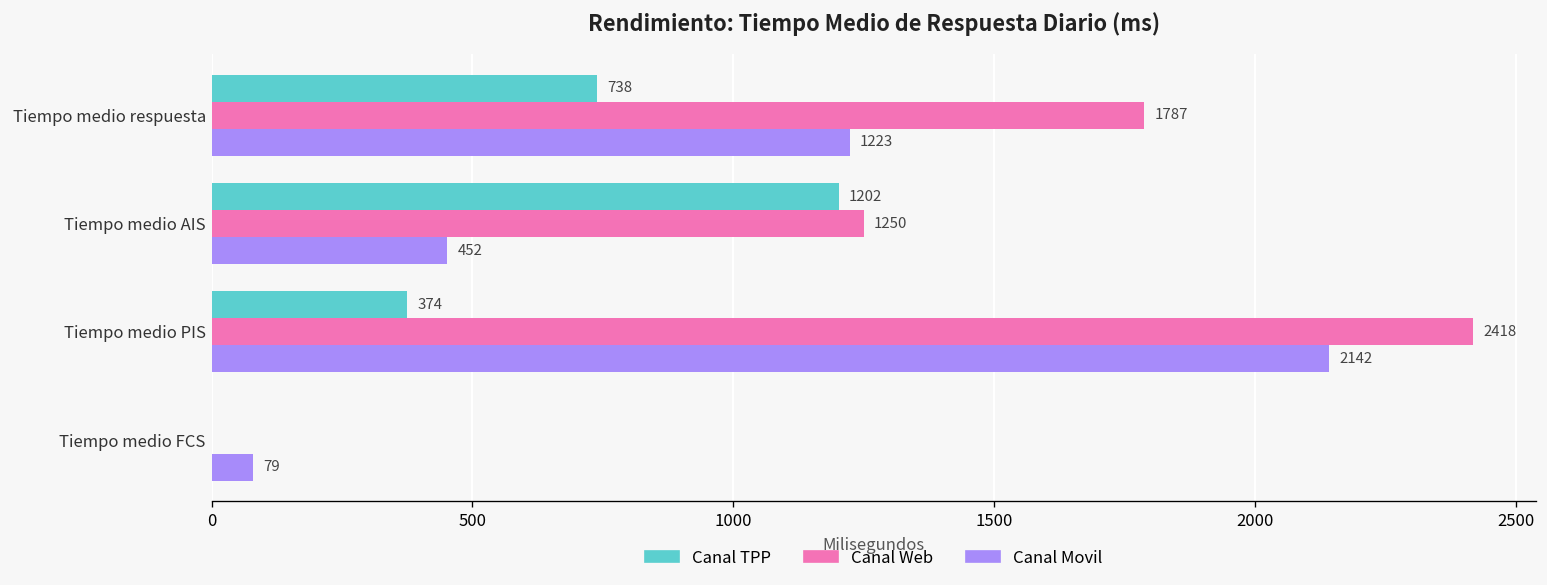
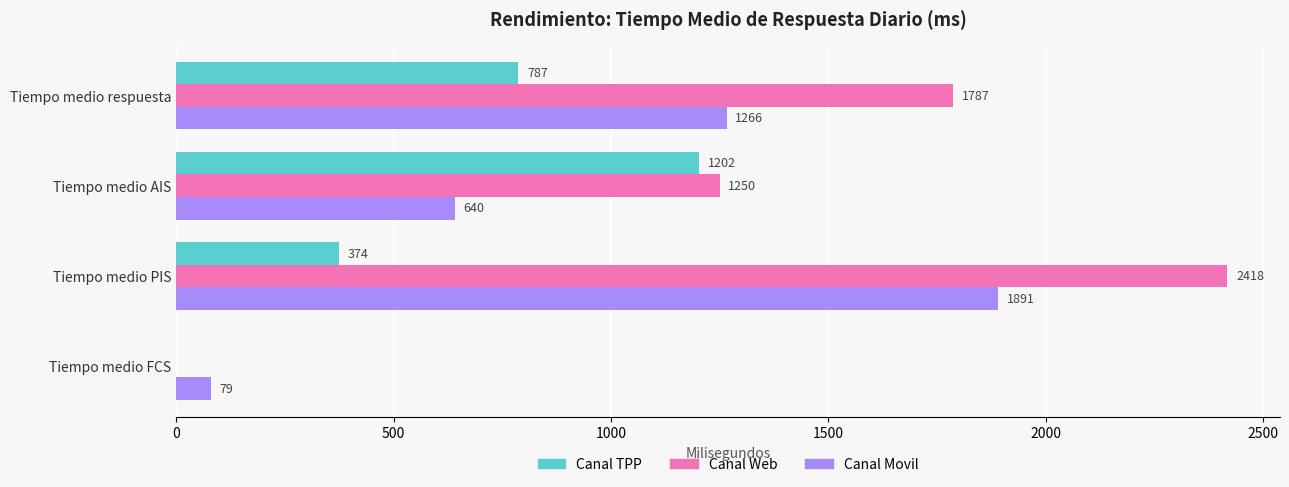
  {
    "Canal TPP": {
-     "Tiempo medio respuesta": 738,
+     "Tiempo medio respuesta": 787,
      "Tiempo medio AIS": 1202,
      "Tiempo medio PIS": 374
    },
    "Canal Web": {
      "Tiempo medio respuesta": 1787,
      "Tiempo medio AIS": 1250,
      "Tiempo medio PIS": 2418
    },
    "Canal Movil": {
-     "Tiempo medio respuesta": 1223,
-     "Tiempo medio AIS": 452,
-     "Tiempo medio PIS": 2142,
+     "Tiempo medio respuesta": 1266,
+     "Tiempo medio AIS": 640,
+     "Tiempo medio PIS": 1891,
      "Tiempo medio FCS": 79
    }
  }
